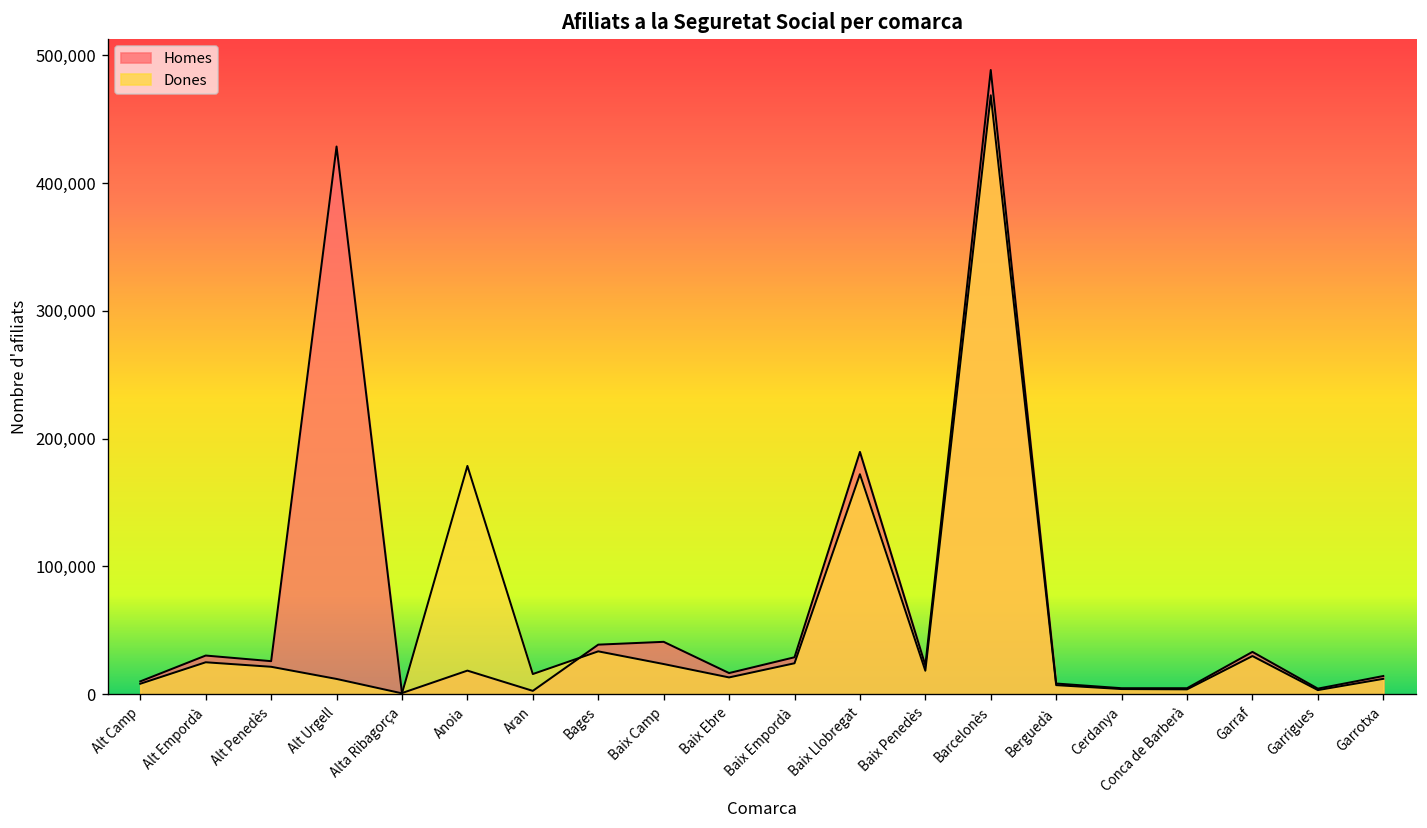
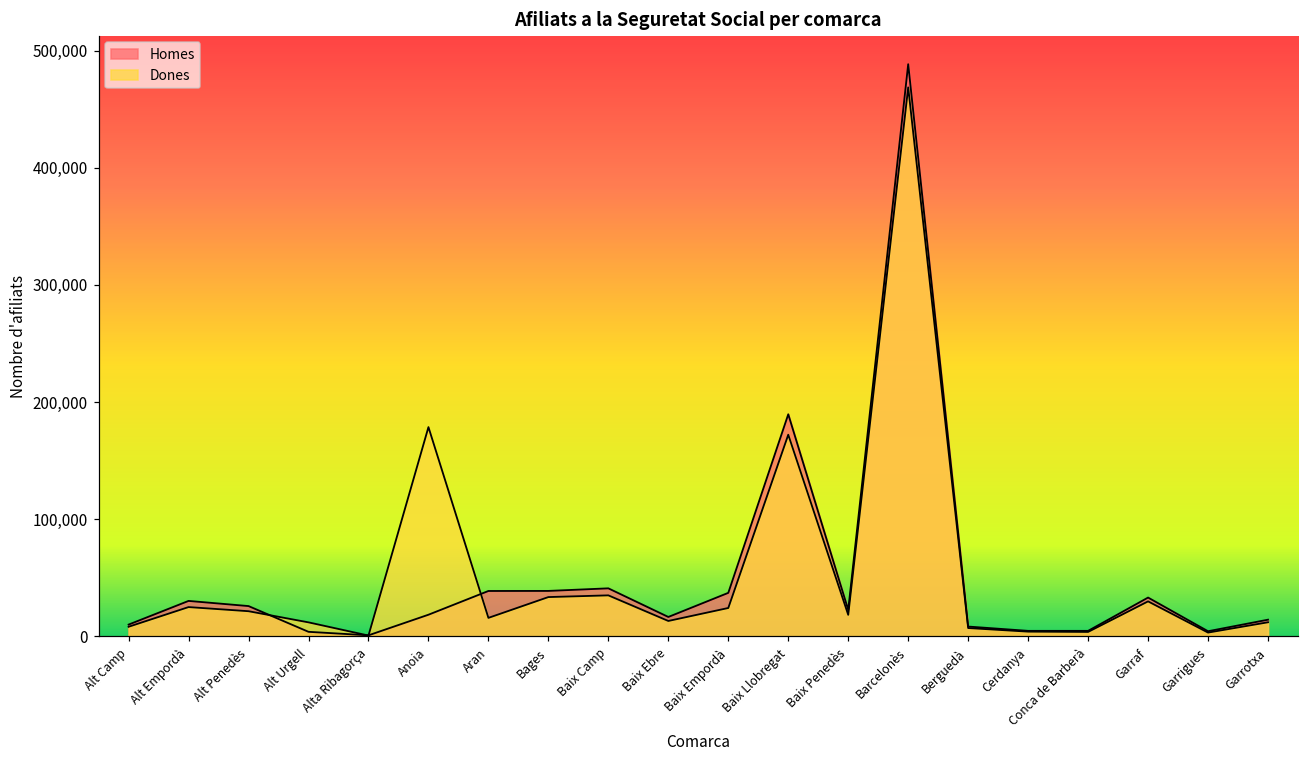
  {
    "Homes": {
      "Alt Empordà": "30,000",
      "Alt Penedès": "26,000",
-     "Alt Urgell": "429,000",
+     "Alt Urgell": "4,000",
      "Anoia": "19,000",
-     "Aran": "3,000",
+     "Aran": "39,000",
      "Bages": "39,000",
      "Baix Camp": "41,000",
      "Baix Ebre": "17,000",
-     "Baix Empordà": "29,000",
+     "Baix Empordà": "37,000",
      "Baix Llobregat": "190,000",
      "Baix Penedès": "23,000",
      "Barcelonès": "488,000",
      "Garraf": "33,000"
    },
    "Dones": {
      "Alt Empordà": "25,000",
      "Alt Penedès": "22,000",
      "Alt Urgell": "12,000",
      "Anoia": "179,000",
      "Aran": "16,000",
      "Bages": "34,000",
-     "Baix Camp": "24,000",
+     "Baix Camp": "35,000",
      "Baix Ebre": "13,000",
      "Baix Empordà": "24,000",
      "Baix Llobregat": "172,000",
      "Baix Penedès": "18,000",
      "Barcelonès": "469,000",
      "Garraf": "30,000"
    }
  }
